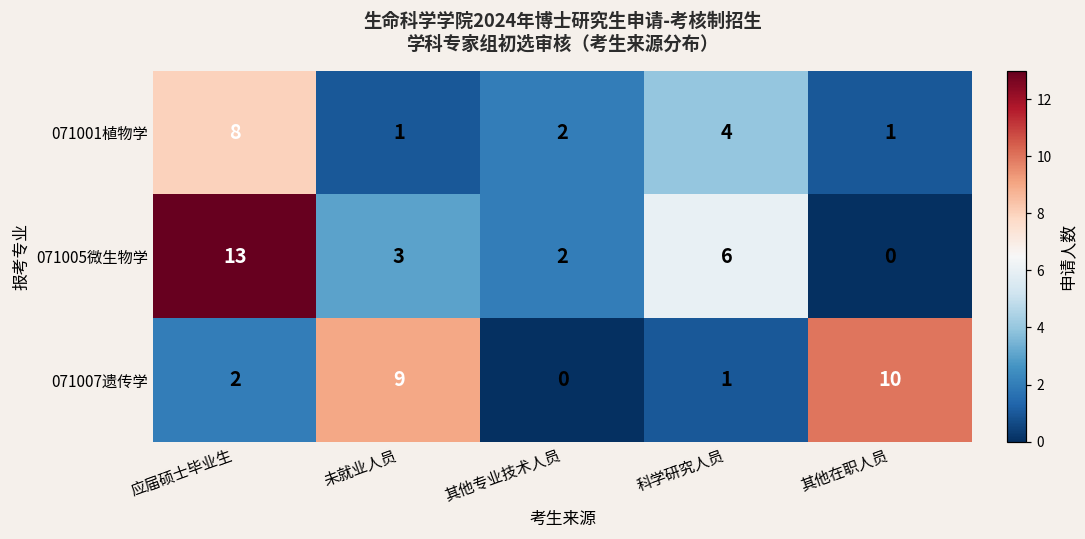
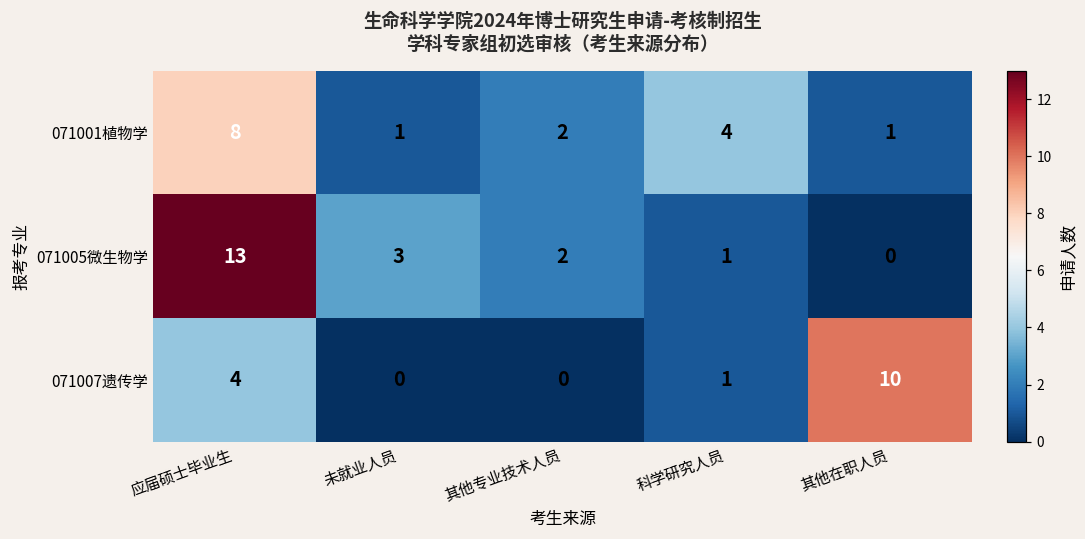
  {
    "071001植物学": {
      "应届硕士毕业生": 8,
      "未就业人员": 1,
      "其他专业技术人员": 2,
      "科学研究人员": 4,
      "其他在职人员": 1
    },
    "071005微生物学": {
      "应届硕士毕业生": 13,
      "未就业人员": 3,
      "其他专业技术人员": 2,
-     "科学研究人员": 6,
+     "科学研究人员": 1,
      "其他在职人员": 0
    },
    "071007遗传学": {
-     "应届硕士毕业生": 2,
-     "未就业人员": 9,
+     "应届硕士毕业生": 4,
+     "未就业人员": 0,
      "其他专业技术人员": 0,
      "科学研究人员": 1,
      "其他在职人员": 10
    }
  }
